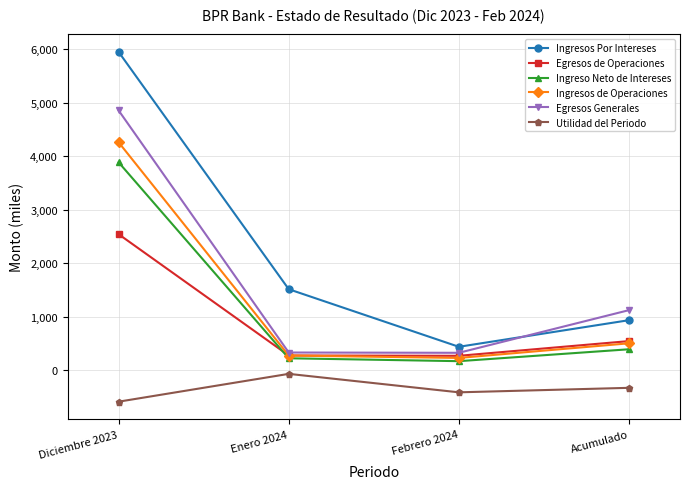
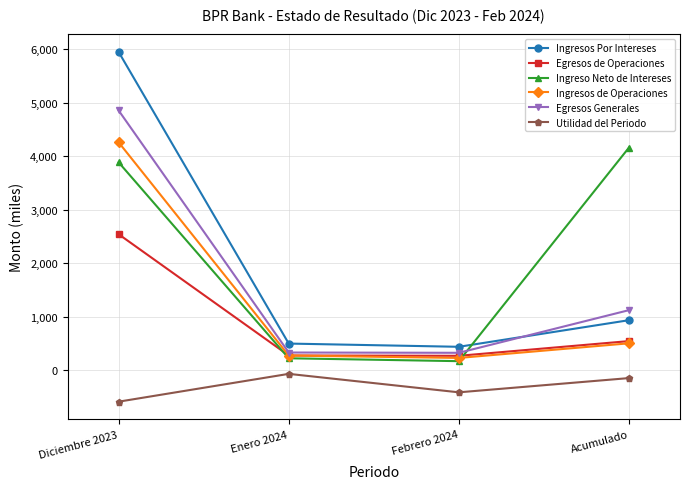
  {
    "Ingresos Por Intereses": {
      "Diciembre 2023": "5,900",
-     "Enero 2024": "1,500",
+     "Enero 2024": "500",
      "Febrero 2024": "400",
      "Acumulado": "900"
    },
    "Egresos de Operaciones": {
      "Diciembre 2023": "2,500"
    },
    "Ingreso Neto de Intereses": {
      "Diciembre 2023": "3,900",
      "Enero 2024": "200",
      "Febrero 2024": "200",
-     "Acumulado": "400"
+     "Acumulado": "4,200"
    },
    "Ingresos de Operaciones": {
      "Diciembre 2023": "4,300"
    },
    "Egresos Generales": {
      "Diciembre 2023": "4,900",
      "Enero 2024": "300",
      "Febrero 2024": "300",
      "Acumulado": "1,100"
    },
    "Utilidad del Periodo": {
      "Diciembre 2023": "-600",
      "Enero 2024": "-100",
      "Febrero 2024": "-400",
-     "Acumulado": "-300"
+     "Acumulado": "-100"
    }
  }
